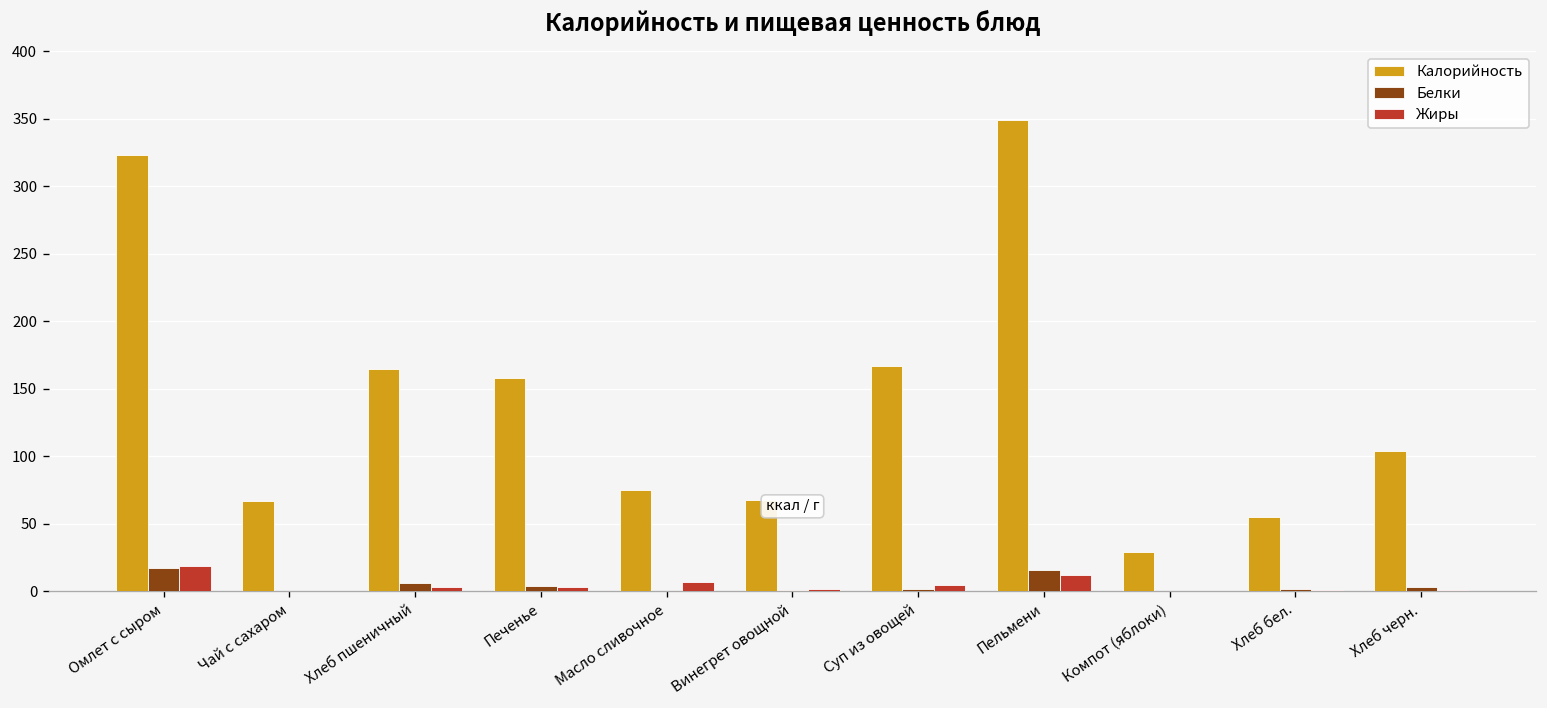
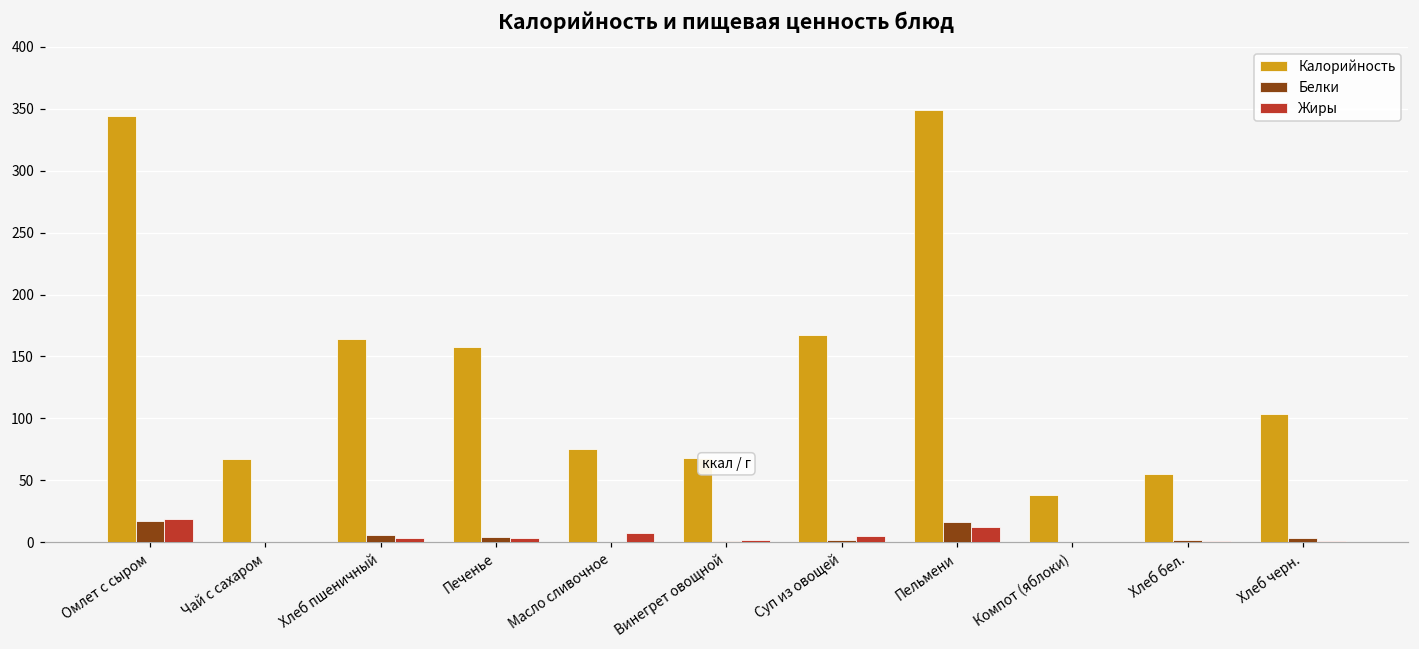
  {
    "Калорийность": {
-     "Омлет с сыром": 323,
+     "Омлет с сыром": 344,
      "Чай с сахаром": 67,
      "Хлеб пшеничный": 164,
      "Печенье": 158,
      "Масло сливочное": 75,
      "Винегрет овощной": 68,
      "Суп из овощей": 167,
      "Пельмени": 349,
-     "Компот (яблоки)": 29,
+     "Компот (яблоки)": 38,
      "Хлеб бел.": 55,
      "Хлеб черн.": 104
    }
  }
